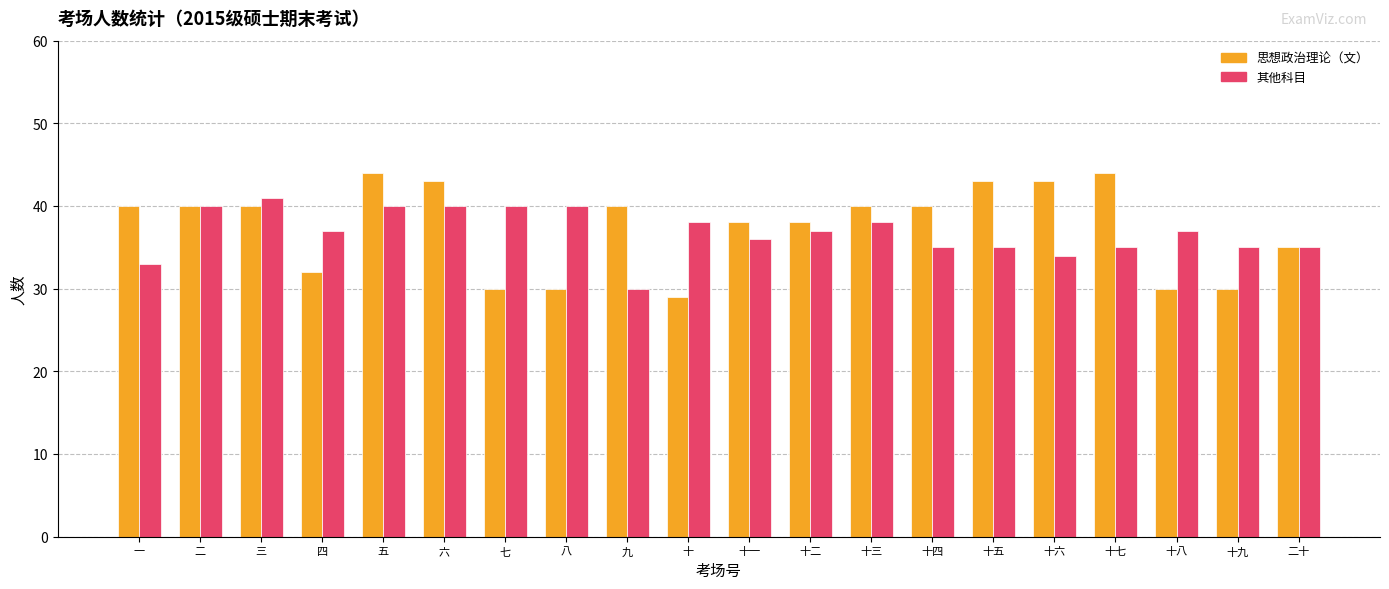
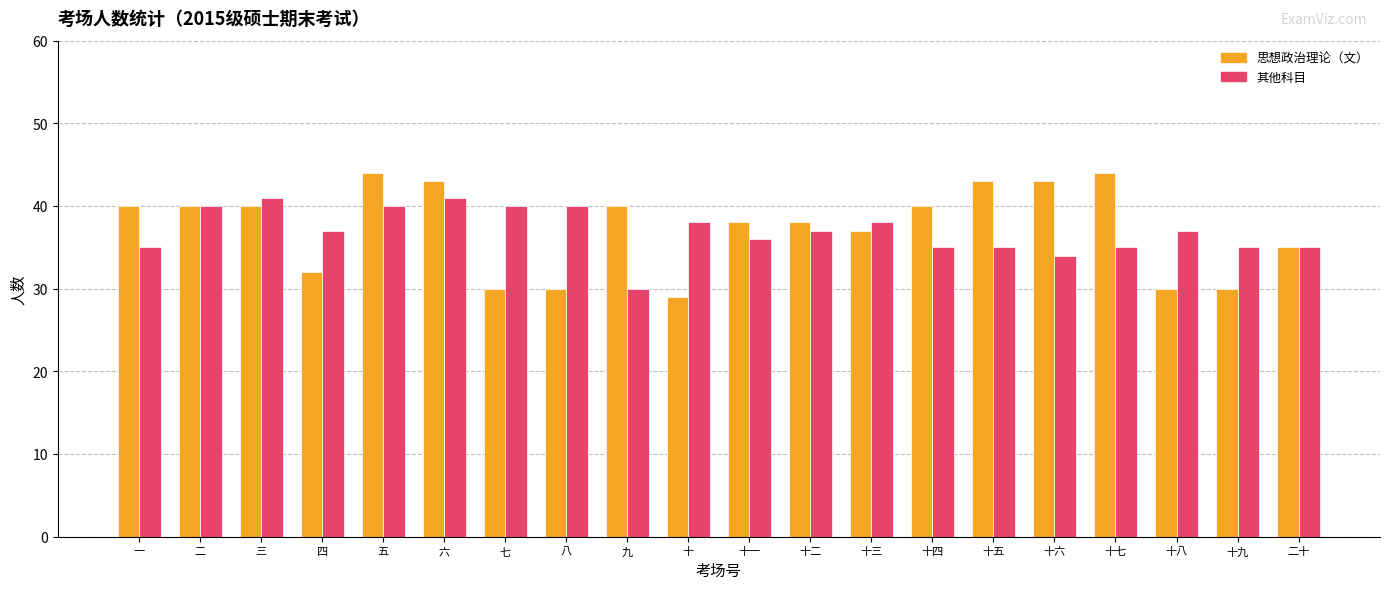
  {
    "思想政治理论（文）": {
      "一": 40,
      "二": 40,
      "三": 40,
      "四": 32,
      "五": 44,
      "六": 43,
      "七": 30,
      "八": 30,
      "九": 40,
      "十": 29,
      "十一": 38,
      "十二": 38,
-     "十三": 40,
+     "十三": 37,
      "十四": 40,
      "十五": 43,
      "十六": 43,
      "十七": 44,
      "十八": 30,
      "十九": 30,
      "二十": 35
    },
    "其他科目": {
-     "一": 33,
+     "一": 35,
      "二": 40,
      "三": 41,
      "四": 37,
      "五": 40,
-     "六": 40,
+     "六": 41,
      "七": 40,
      "八": 40,
      "九": 30,
      "十": 38,
      "十一": 36,
      "十二": 37,
      "十三": 38,
      "十四": 35,
      "十五": 35,
      "十六": 34,
      "十七": 35,
      "十八": 37,
      "十九": 35,
      "二十": 35
    }
  }
